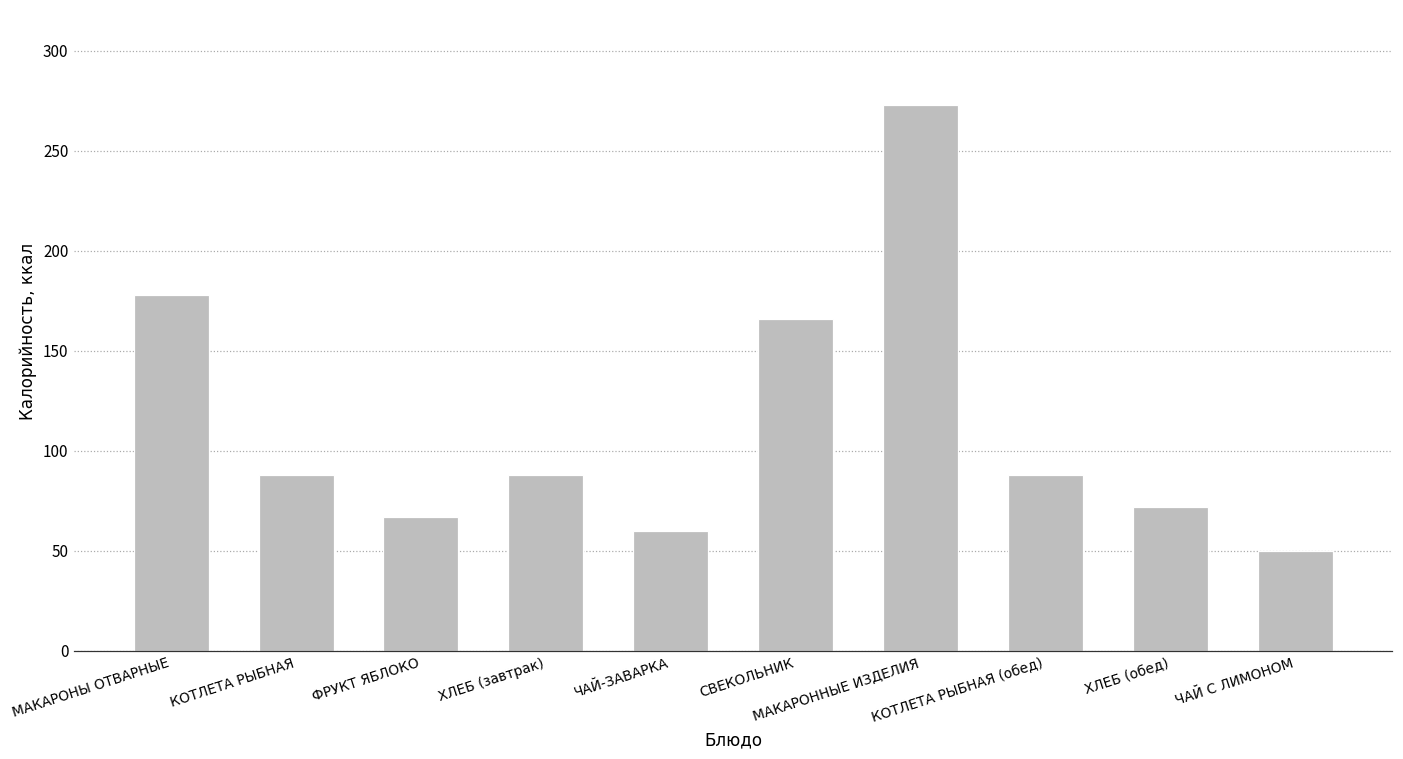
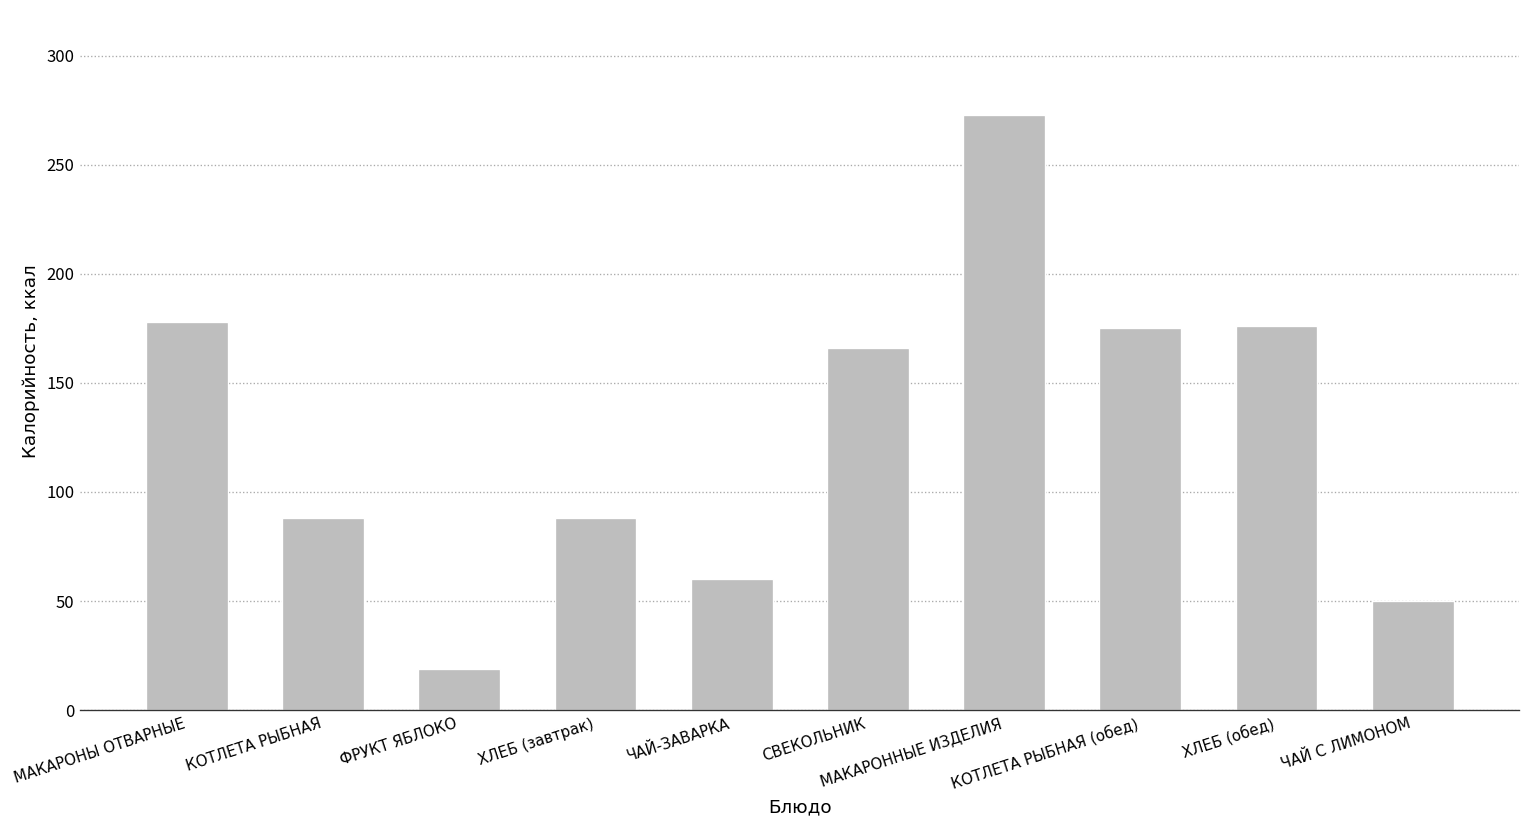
  {
    "МАКАРОНЫ ОТВАРНЫЕ": 178,
    "КОТЛЕТА РЫБНАЯ": 88,
-   "ФРУКТ ЯБЛОКО": 67,
+   "ФРУКТ ЯБЛОКО": 19,
    "ХЛЕБ (завтрак)": 88,
    "ЧАЙ-ЗАВАРКА": 60,
    "СВЕКОЛЬНИК": 166,
    "МАКАРОННЫЕ ИЗДЕЛИЯ": 273,
-   "КОТЛЕТА РЫБНАЯ (обед)": 88,
-   "ХЛЕБ (обед)": 72,
+   "КОТЛЕТА РЫБНАЯ (обед)": 175,
+   "ХЛЕБ (обед)": 176,
    "ЧАЙ С ЛИМОНОМ": 50
  }
